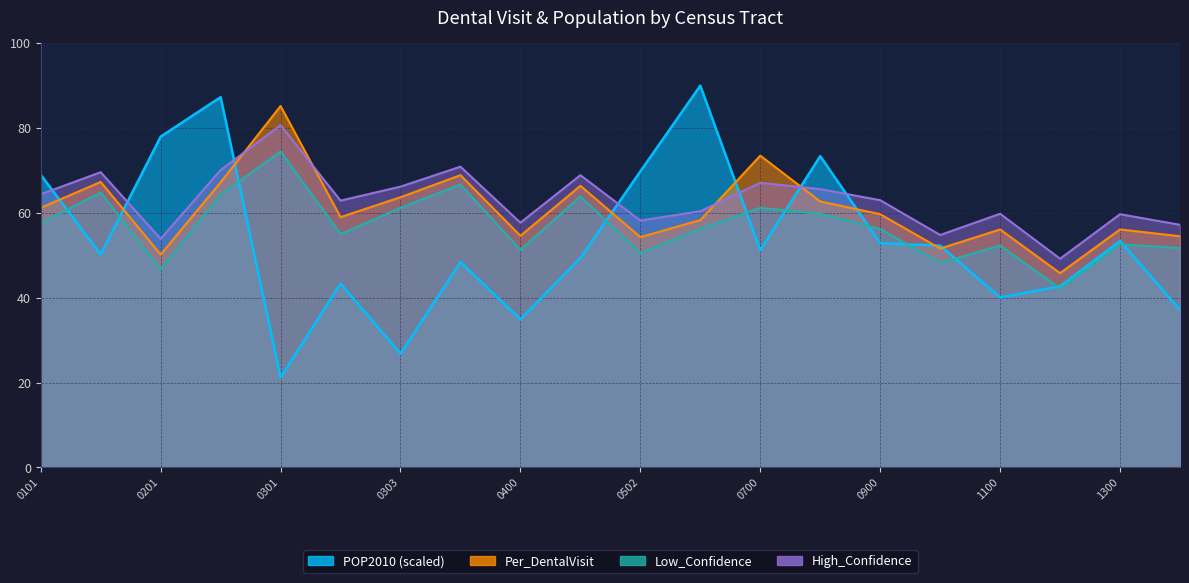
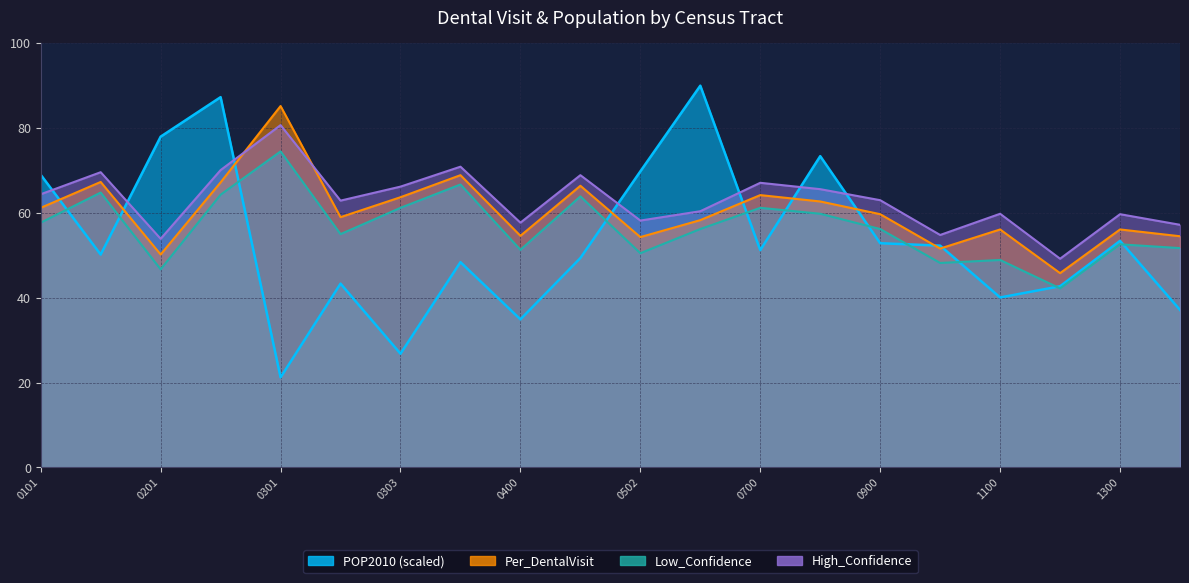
  {
    "Per_DentalVisit": {
      "0101": 61,
      "0201": 50,
      "0301": 85,
      "0303": 64,
      "0400": 55,
      "0502": 54,
-     "0700": 74,
+     "0700": 64,
      "0900": 60,
      "1100": 56,
      "1300": 56
    },
    "Low_Confidence": {
      "0101": 58,
      "0201": 47,
      "0301": 75,
      "0303": 61,
      "0400": 51,
      "0502": 51,
      "0700": 61,
      "0900": 56,
-     "1100": 52,
+     "1100": 49,
      "1300": 53
    },
    "High_Confidence": {
      "0101": 64,
      "0201": 54,
      "0301": 81,
      "0303": 66,
      "0400": 58,
      "0502": 58,
      "0700": 67,
      "0900": 63,
      "1100": 60,
      "1300": 60
    }
  }
